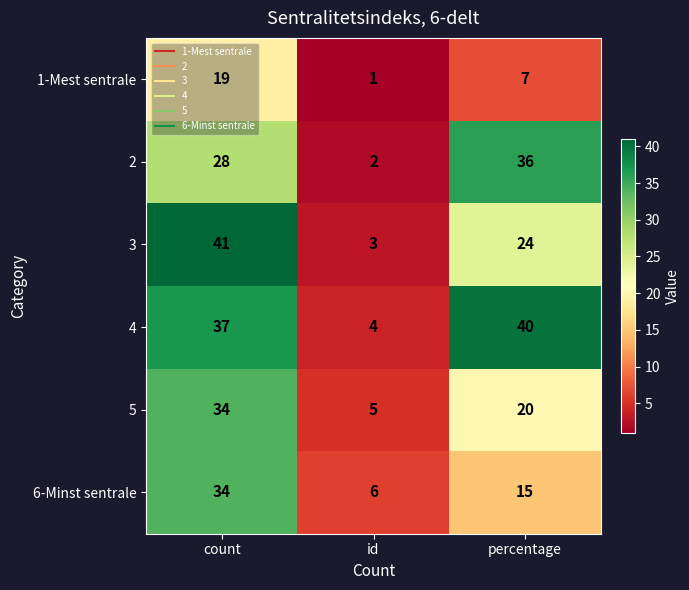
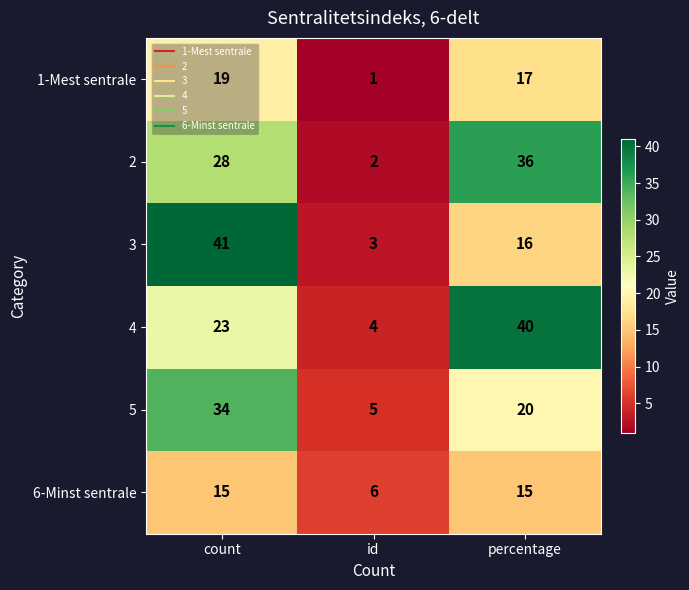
  {
    "1-Mest sentrale": {
      "id": 1,
-     "percentage": 7
+     "percentage": 17
    },
    "2": {
      "count": 28,
      "id": 2,
      "percentage": 36
    },
    "3": {
      "count": 41,
      "id": 3,
-     "percentage": 24
+     "percentage": 16
    },
    "4": {
-     "count": 37,
+     "count": 23,
      "id": 4,
      "percentage": 40
    },
    "5": {
      "count": 34,
      "id": 5,
      "percentage": 20
    },
    "6-Minst sentrale": {
-     "count": 34,
+     "count": 15,
      "id": 6,
      "percentage": 15
    }
  }
